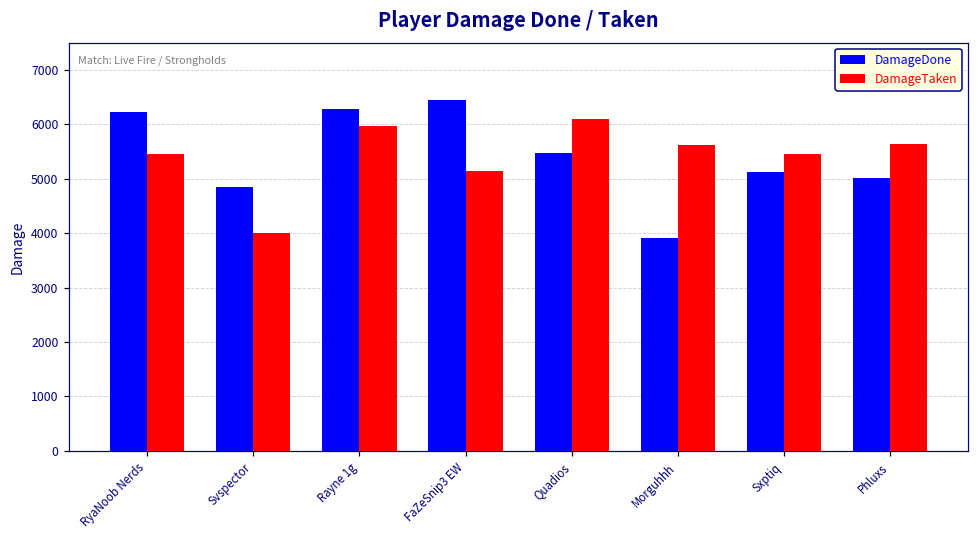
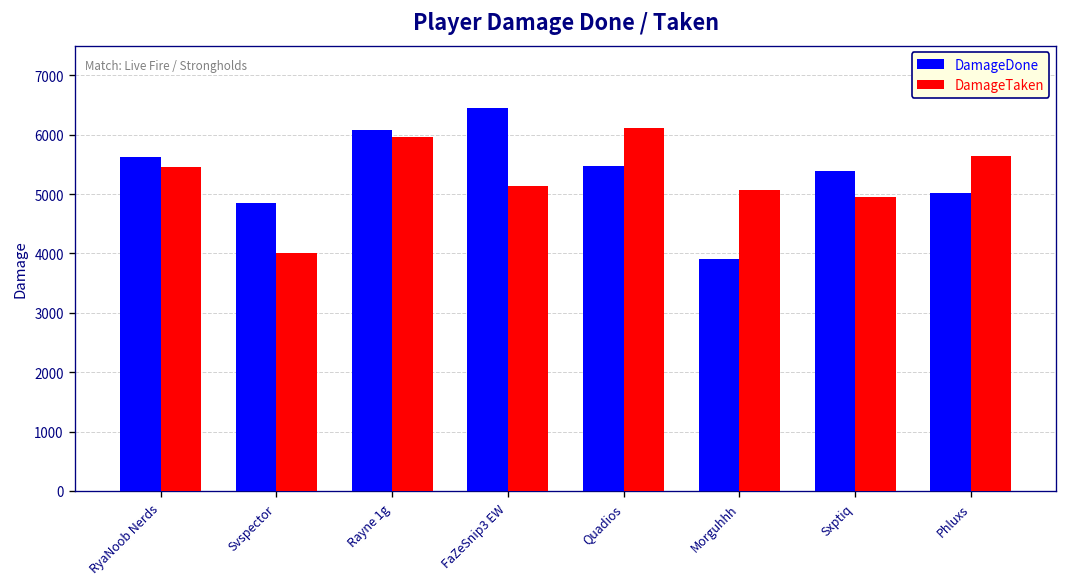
  {
    "DamageDone": {
-     "RyaNoob Nerds": 6200,
+     "RyaNoob Nerds": 5600,
      "Svspector": 4800,
-     "Rayne 1g": 6300,
+     "Rayne 1g": 6100,
      "FaZeSnip3 EW": 6500,
      "Quadios": 5500,
      "Morguhhh": 3900,
-     "Sxptiq": 5100,
+     "Sxptiq": 5400,
      "Phluxs": 5000
    },
    "DamageTaken": {
      "RyaNoob Nerds": 5500,
      "Svspector": 4000,
      "Rayne 1g": 6000,
      "FaZeSnip3 EW": 5100,
      "Quadios": 6100,
-     "Morguhhh": 5600,
-     "Sxptiq": 5500,
+     "Morguhhh": 5100,
+     "Sxptiq": 5000,
      "Phluxs": 5600
    }
  }
